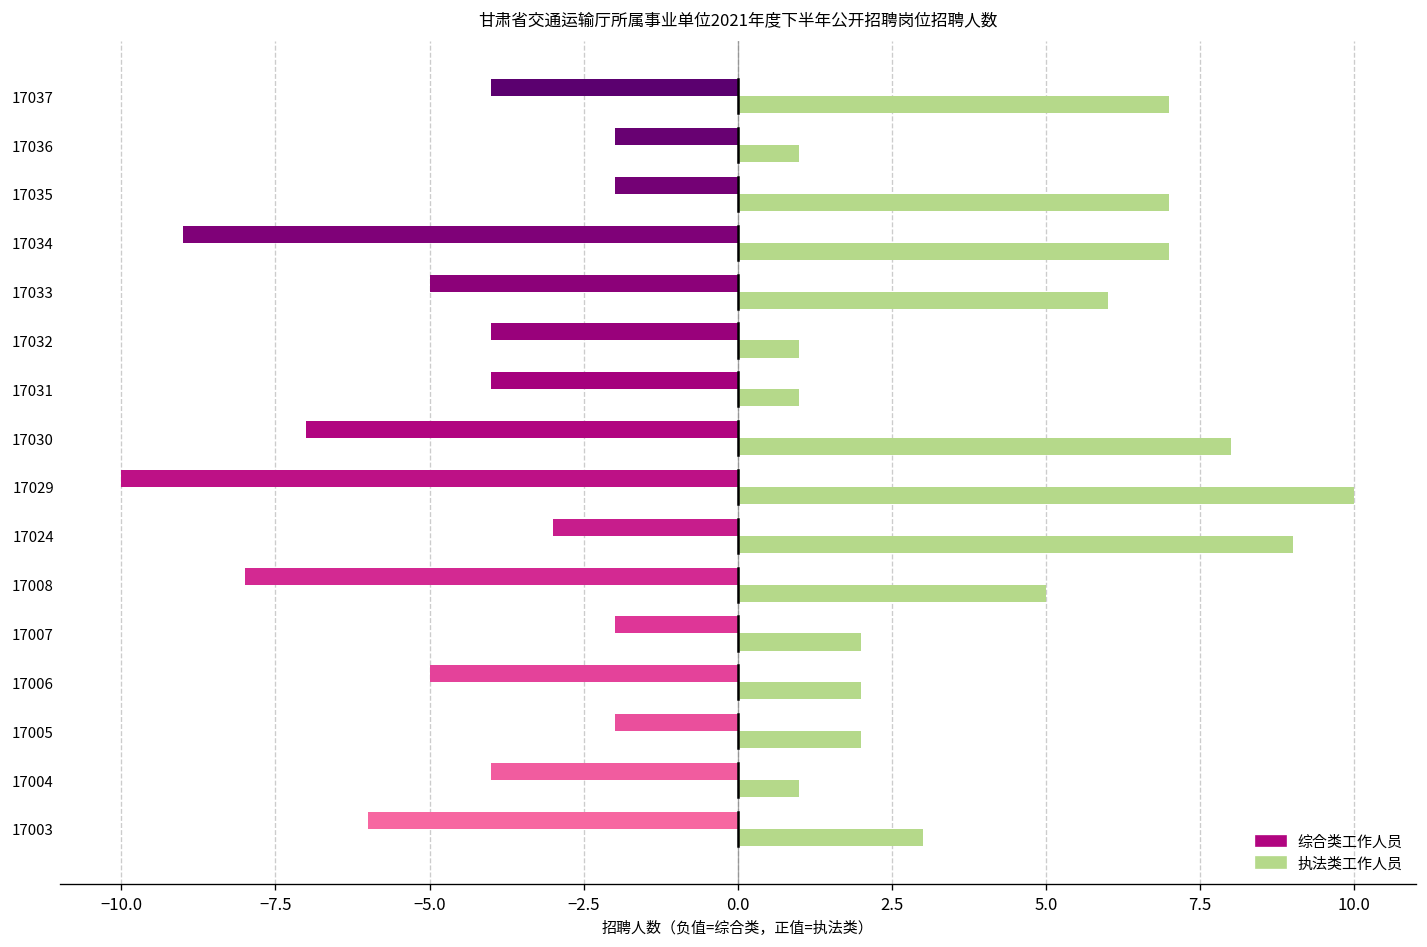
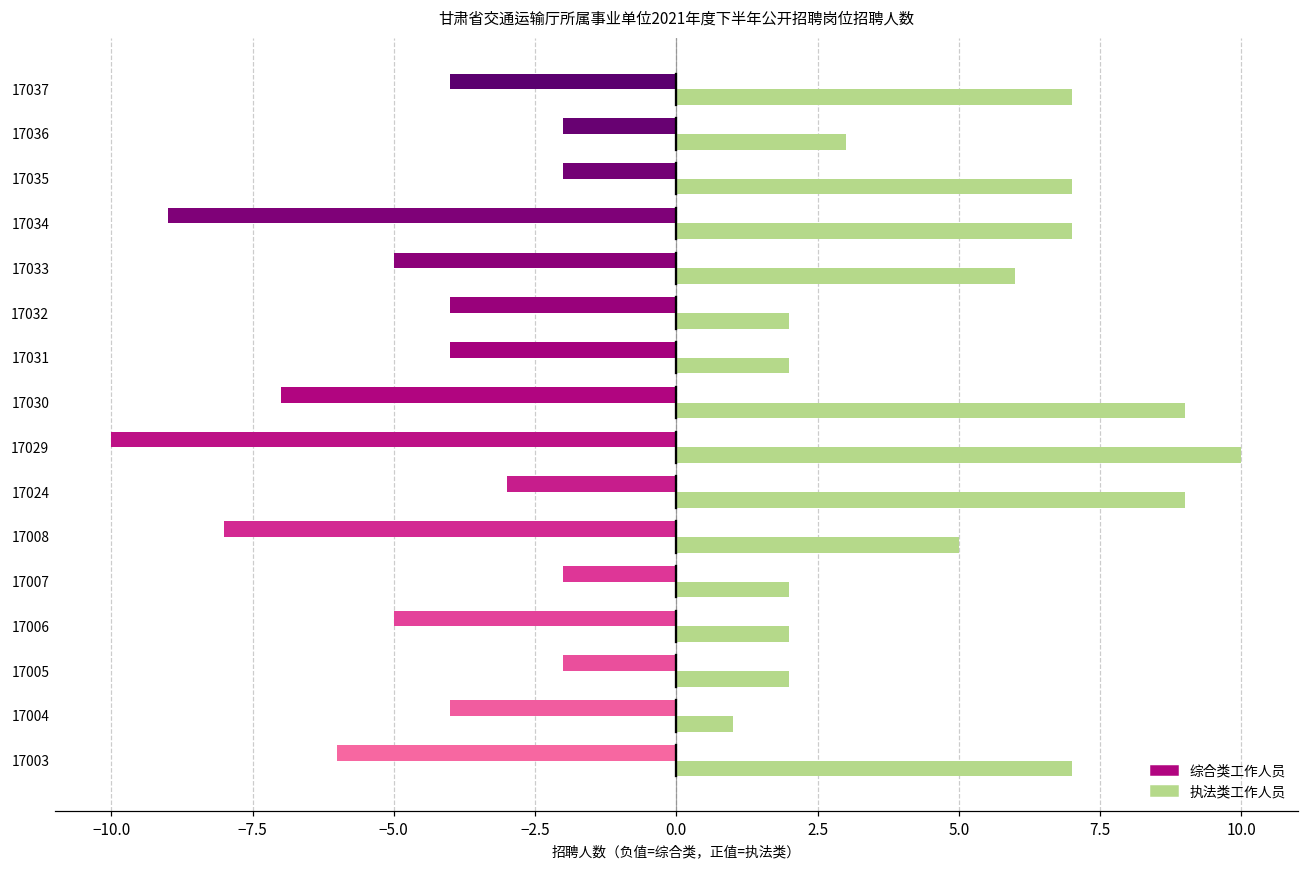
  {
    "执法类工作人员": {
      "17037": 7,
-     "17036": 1,
+     "17036": 3,
      "17035": 7,
      "17034": 7,
      "17033": 6,
-     "17032": 1,
-     "17031": 1,
-     "17030": 8,
+     "17032": 2,
+     "17031": 2,
+     "17030": 9,
      "17029": 10,
      "17024": 9,
      "17008": 5,
      "17007": 2,
      "17006": 2,
      "17005": 2,
      "17004": 1,
-     "17003": 3
+     "17003": 7
    }
  }
